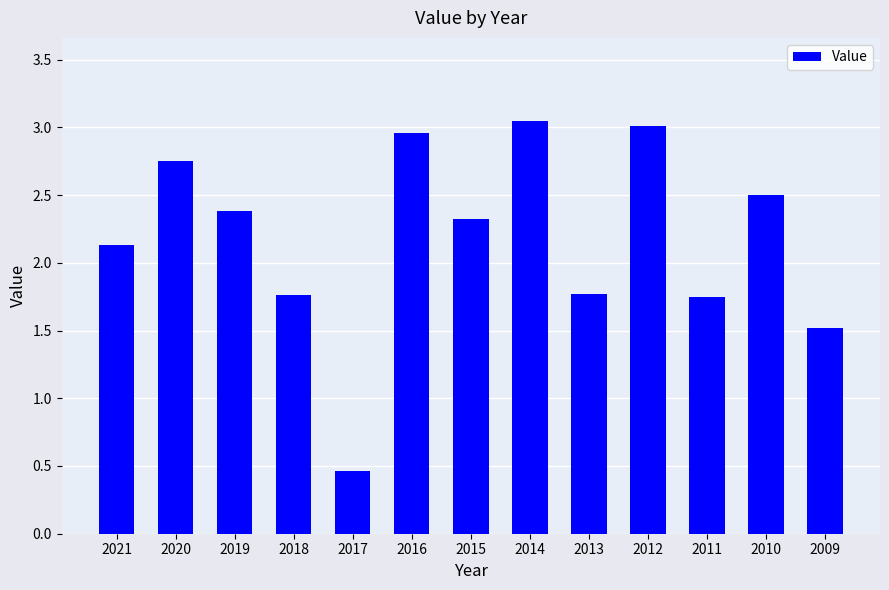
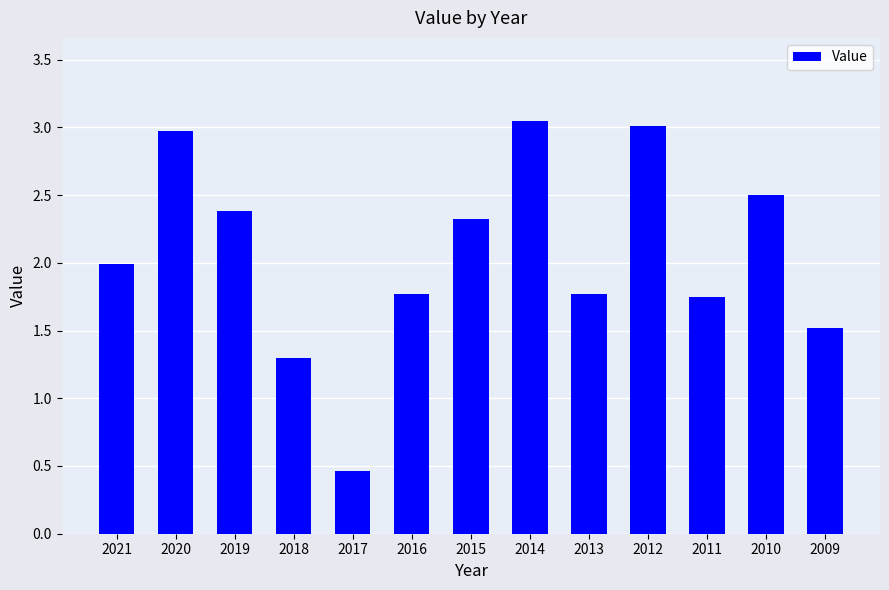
  {
-   "2021": 2.13,
-   "2020": 2.75,
+   "2021": 1.99,
+   "2020": 2.97,
    "2019": 2.38,
-   "2018": 1.76,
+   "2018": 1.30,
    "2017": 0.46,
-   "2016": 2.96,
+   "2016": 1.77,
    "2015": 2.32,
    "2014": 3.05,
    "2013": 1.77,
    "2012": 3.01,
    "2011": 1.75,
    "2010": 2.50,
    "2009": 1.52
  }
